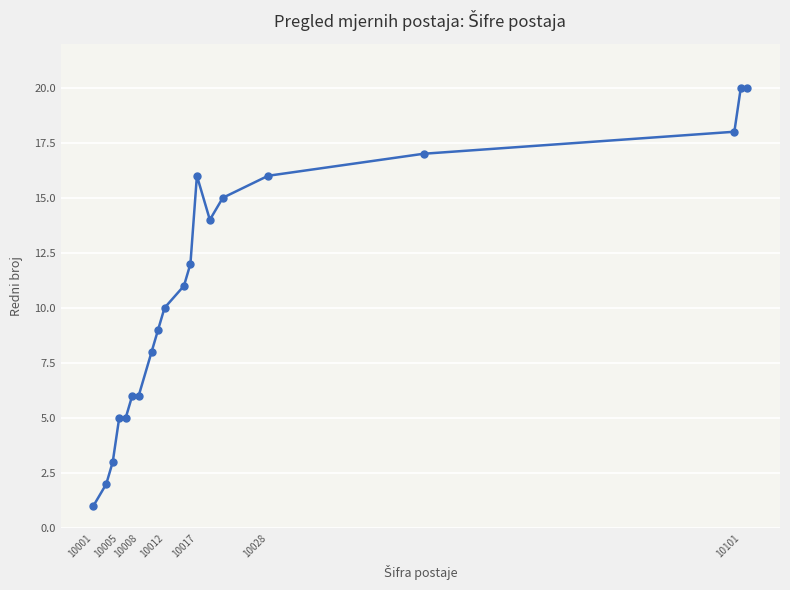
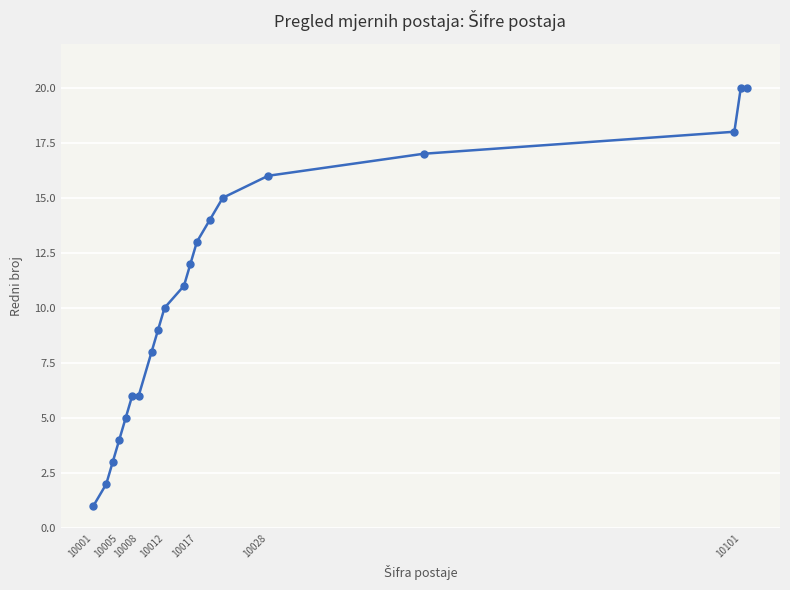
  {
    "10001": 1,
-   "10005": 5,
+   "10005": 4,
    "10008": 6,
    "10012": 10,
-   "10017": 16,
+   "10017": 13,
    "10028": 16,
    "10101": 20
  }
